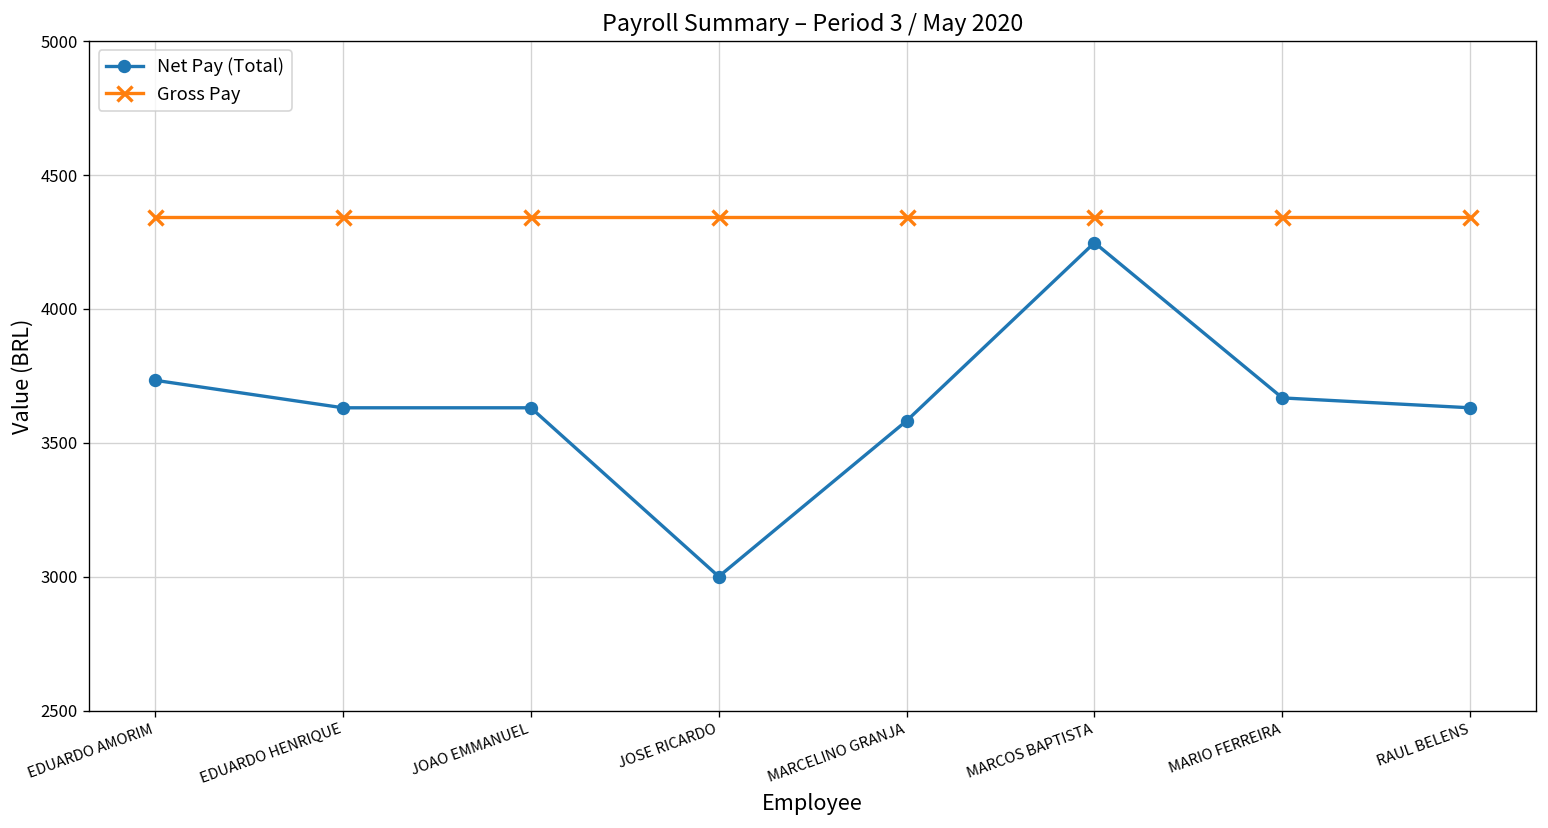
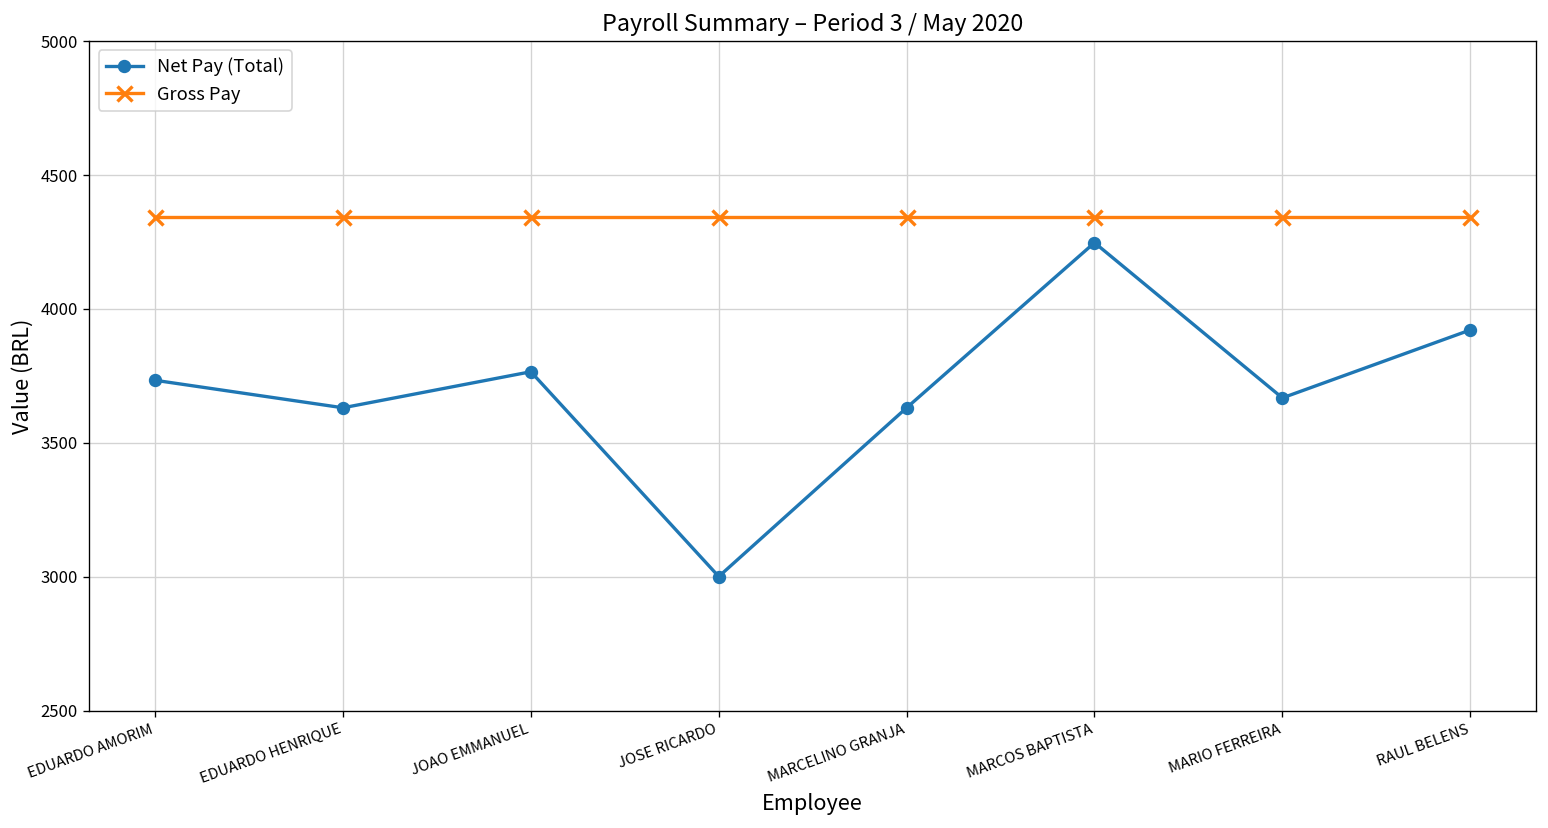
  {
    "Net Pay (Total)": {
      "EDUARDO AMORIM": 3730,
      "EDUARDO HENRIQUE": 3630,
-     "JOAO EMMANUEL": 3630,
+     "JOAO EMMANUEL": 3770,
      "JOSE RICARDO": 3000,
-     "MARCELINO GRANJA": 3580,
+     "MARCELINO GRANJA": 3630,
      "MARCOS BAPTISTA": 4250,
      "MARIO FERREIRA": 3670,
-     "RAUL BELENS": 3630
+     "RAUL BELENS": 3920
    },
    "Gross Pay": {
      "EDUARDO AMORIM": 4340,
      "EDUARDO HENRIQUE": 4340,
      "JOAO EMMANUEL": 4340,
      "JOSE RICARDO": 4340,
      "MARCELINO GRANJA": 4340,
      "MARCOS BAPTISTA": 4340,
      "MARIO FERREIRA": 4340,
      "RAUL BELENS": 4340
    }
  }
